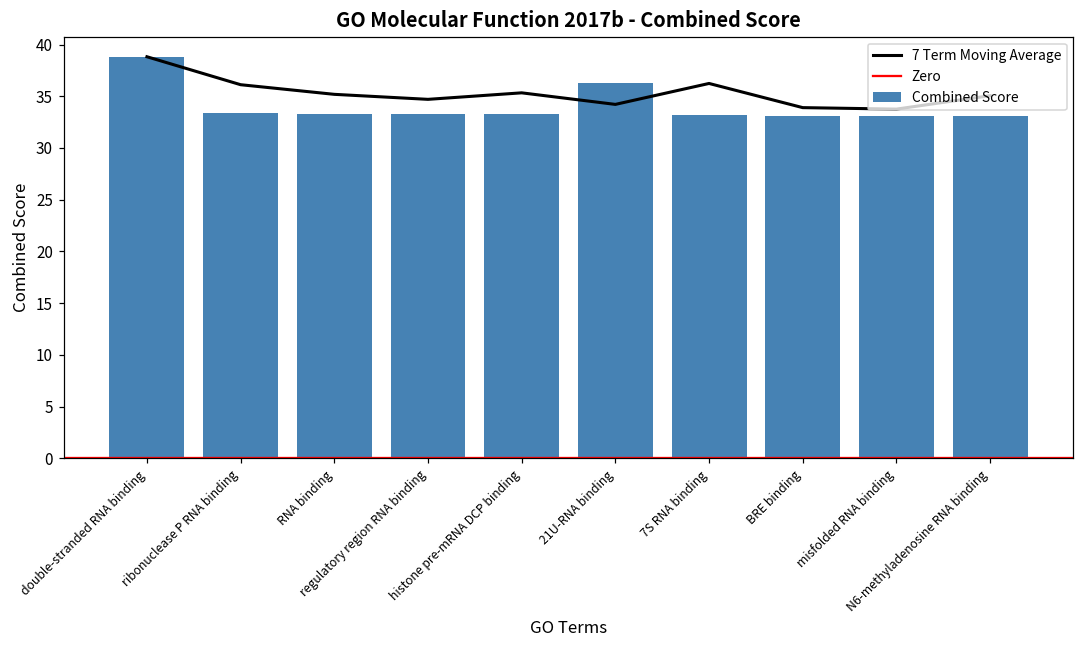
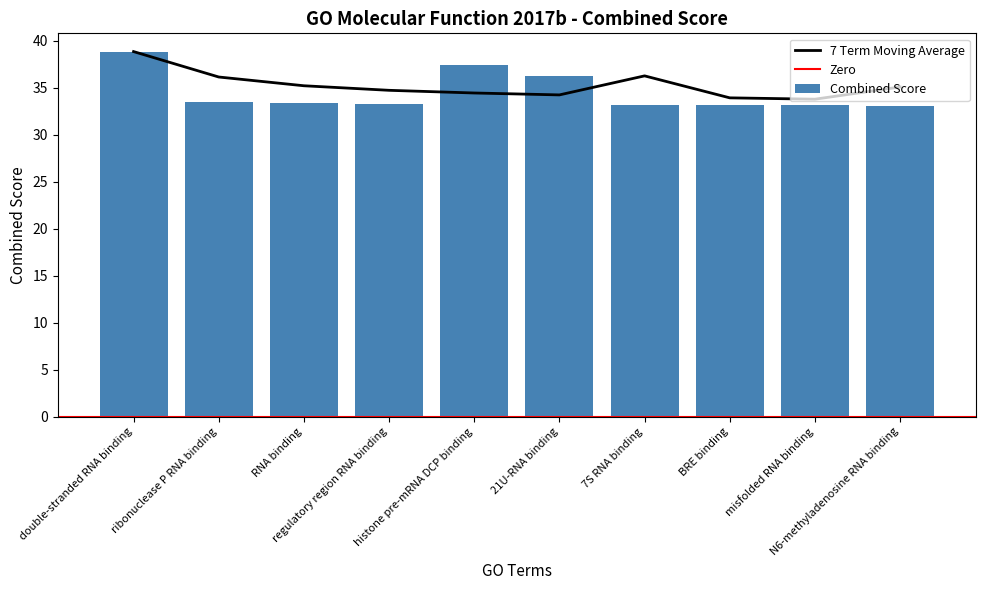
  {
    "7 Term Moving Average": {
      "double-stranded RNA binding": 39,
      "ribonuclease P RNA binding": 36,
      "RNA binding": 35,
      "regulatory region RNA binding": 35,
-     "histone pre-mRNA DCP binding": 35,
+     "histone pre-mRNA DCP binding": 34,
      "21U-RNA binding": 34,
      "7S RNA binding": 36,
      "BRE binding": 34
    },
    "Combined Score": {
      "double-stranded RNA binding": 39,
      "ribonuclease P RNA binding": 33,
      "RNA binding": 33,
      "regulatory region RNA binding": 33,
-     "histone pre-mRNA DCP binding": 33,
+     "histone pre-mRNA DCP binding": 37,
      "21U-RNA binding": 36,
      "7S RNA binding": 33,
      "BRE binding": 33,
      "misfolded RNA binding": 33,
      "N6-methyladenosine RNA binding": 33
    }
  }
